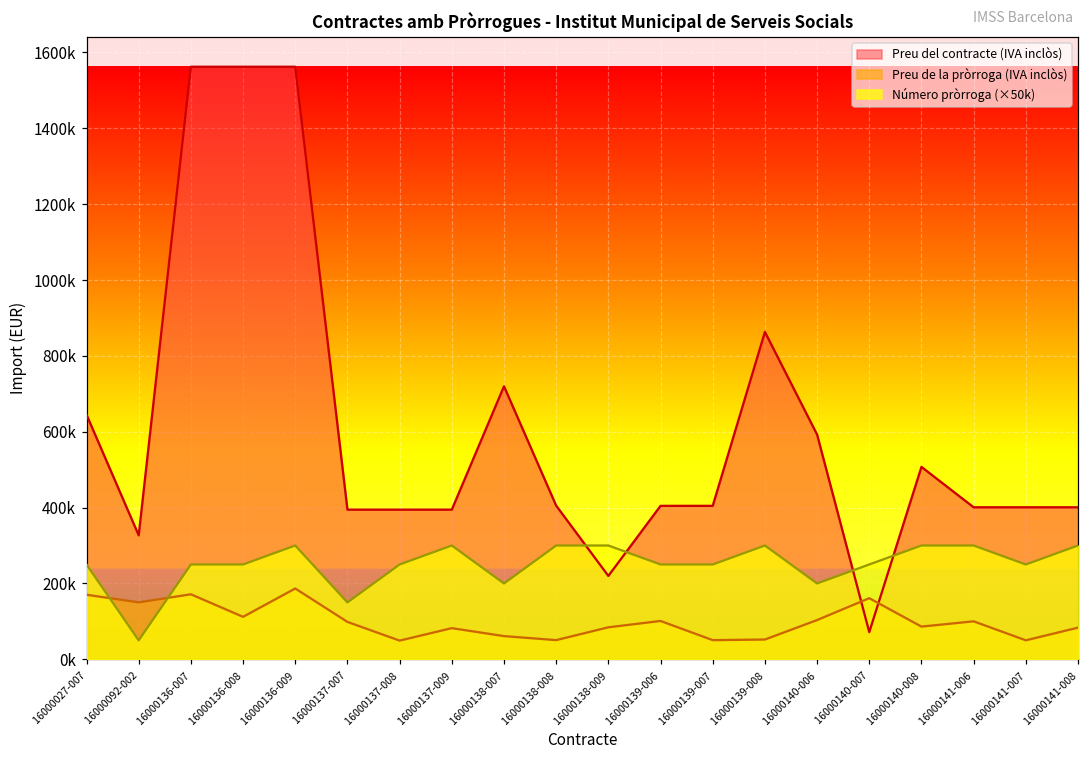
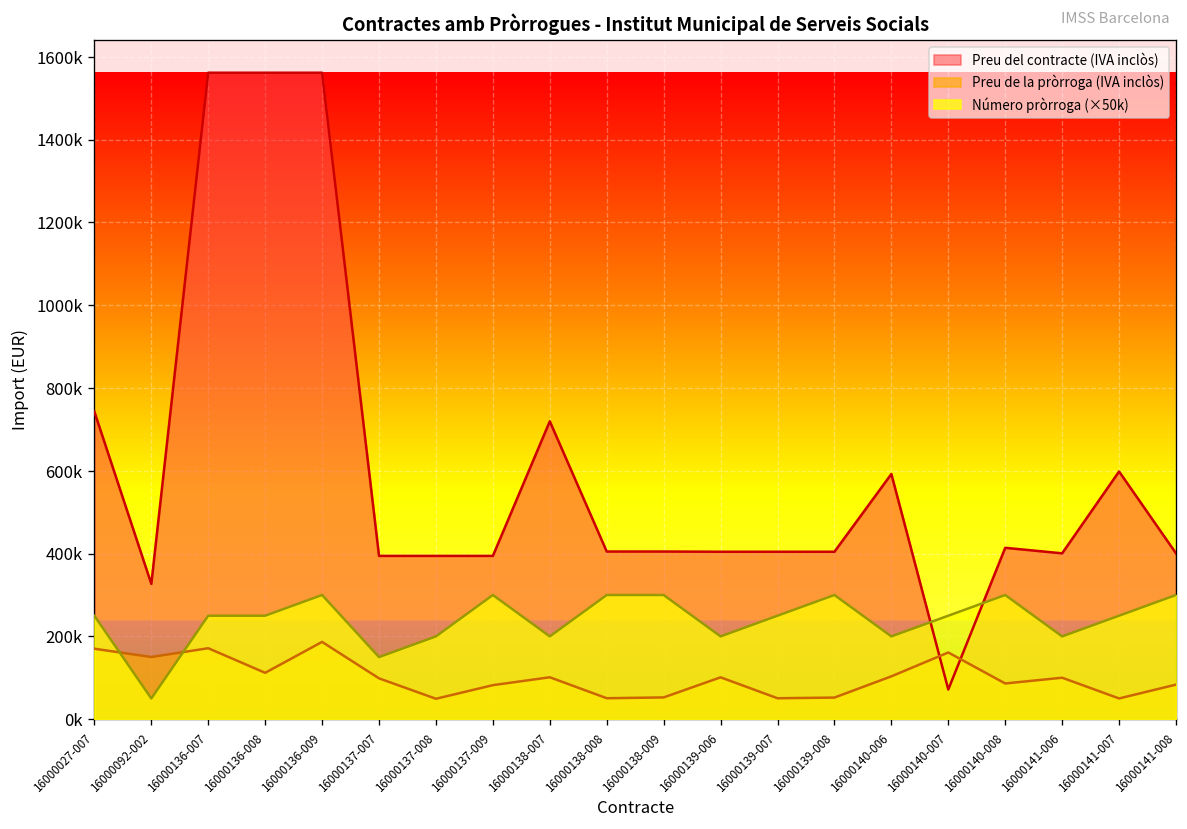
  {
    "Preu del contracte (IVA inclòs)": {
-     "16000027-007": 640000,
+     "16000027-007": 740000,
      "16000092-002": 330000,
      "16000136-007": 1560000,
      "16000136-008": 1560000,
      "16000136-009": 1560000,
      "16000137-007": 390000,
      "16000137-008": 390000,
      "16000137-009": 390000,
      "16000138-007": 720000,
      "16000138-008": 410000,
-     "16000138-009": 220000,
+     "16000138-009": 410000,
      "16000139-006": 400000,
      "16000139-007": 400000,
-     "16000139-008": 860000,
+     "16000139-008": 400000,
      "16000140-006": 590000,
      "16000140-007": 70000,
-     "16000140-008": 510000,
+     "16000140-008": 410000,
      "16000141-006": 400000,
-     "16000141-007": 400000,
+     "16000141-007": 600000,
      "16000141-008": 400000
    },
    "Preu de la pròrroga (IVA inclòs)": {
      "16000027-007": 170000,
      "16000092-002": 150000,
      "16000136-007": 170000,
      "16000136-008": 110000,
      "16000136-009": 190000,
      "16000137-007": 100000,
      "16000137-008": 50000,
      "16000137-009": 80000,
-     "16000138-007": 60000,
+     "16000138-007": 100000,
      "16000138-008": 50000,
-     "16000138-009": 80000,
+     "16000138-009": 50000,
      "16000139-006": 100000,
      "16000139-007": 50000,
      "16000139-008": 50000,
      "16000140-006": 100000,
      "16000140-007": 160000,
      "16000140-008": 90000,
      "16000141-006": 100000,
      "16000141-007": 50000,
      "16000141-008": 80000
    },
    "Número pròrroga (×50k)": {
      "16000027-007": 250000,
      "16000092-002": 50000,
      "16000136-007": 250000,
      "16000136-008": 250000,
      "16000136-009": 300000,
      "16000137-007": 150000,
-     "16000137-008": 250000,
+     "16000137-008": 200000,
      "16000137-009": 300000,
      "16000138-007": 200000,
      "16000138-008": 300000,
      "16000138-009": 300000,
-     "16000139-006": 250000,
+     "16000139-006": 200000,
      "16000139-007": 250000,
      "16000139-008": 300000,
      "16000140-006": 200000,
      "16000140-007": 250000,
      "16000140-008": 300000,
-     "16000141-006": 300000,
+     "16000141-006": 200000,
      "16000141-007": 250000,
      "16000141-008": 300000
    }
  }
